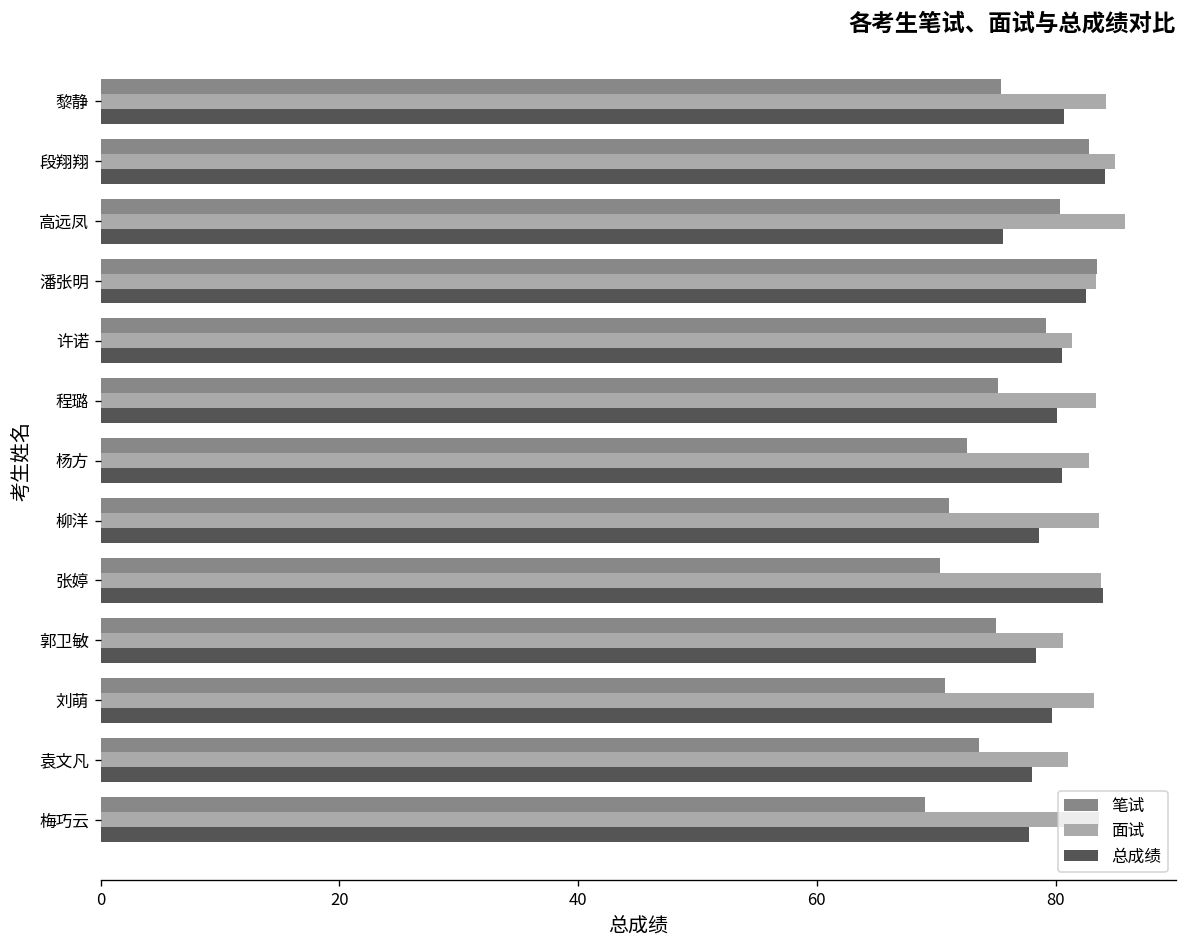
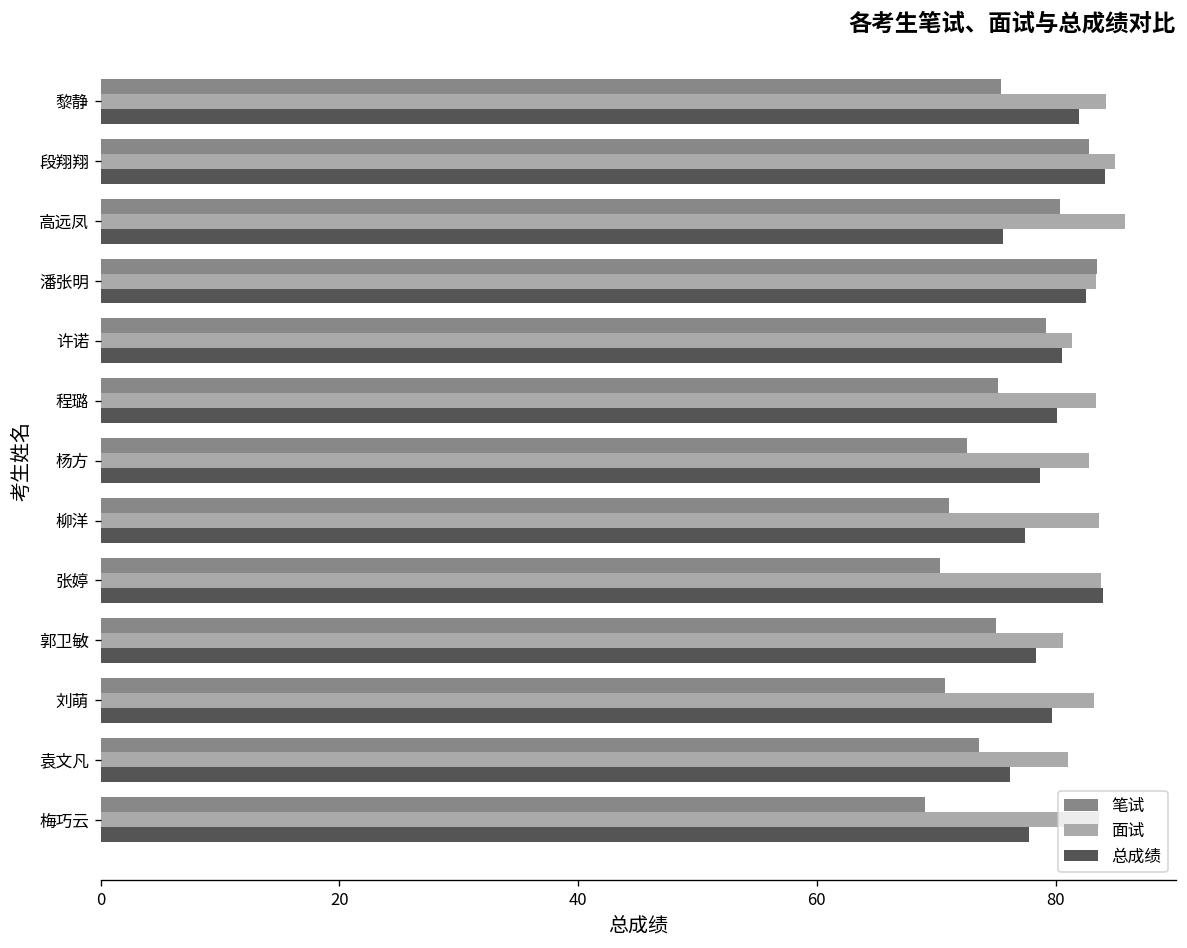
  {
    "总成绩": {
-     "黎静": 81,
+     "黎静": 82,
      "段翔翔": 84,
      "高远凤": 76,
      "潘张明": 83,
      "许诺": 81,
      "程璐": 80,
-     "杨方": 81,
-     "柳洋": 79,
+     "杨方": 79,
+     "柳洋": 77,
      "张婷": 84,
      "郭卫敏": 78,
      "刘萌": 80,
-     "袁文凡": 78,
+     "袁文凡": 76,
      "梅巧云": 78
    }
  }
